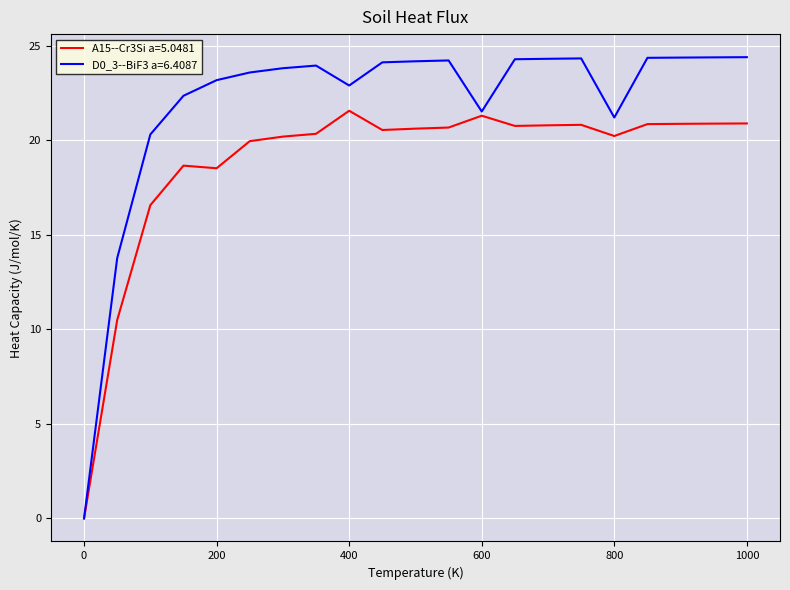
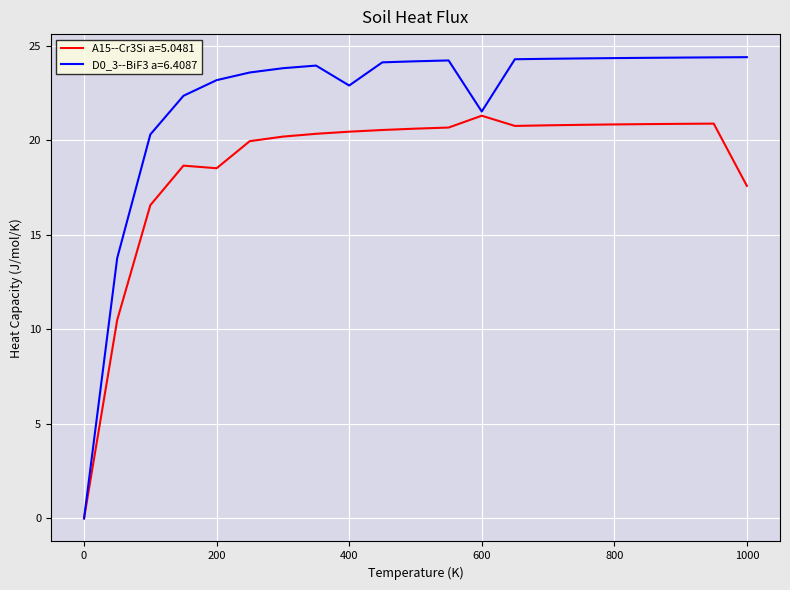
  {
    "A15--Cr3Si a=5.0481": {
      "200": 18.5,
-     "400": 21.6,
+     "400": 20.4,
      "600": 21.3,
-     "800": 20.2,
-     "1000": 20.9
+     "800": 20.8,
+     "1000": 17.6
    },
    "D0_3--BiF3 a=6.4087": {
      "200": 23.2,
      "400": 22.9,
      "600": 21.5,
-     "800": 21.2,
+     "800": 24.3,
      "1000": 24.4
    }
  }
